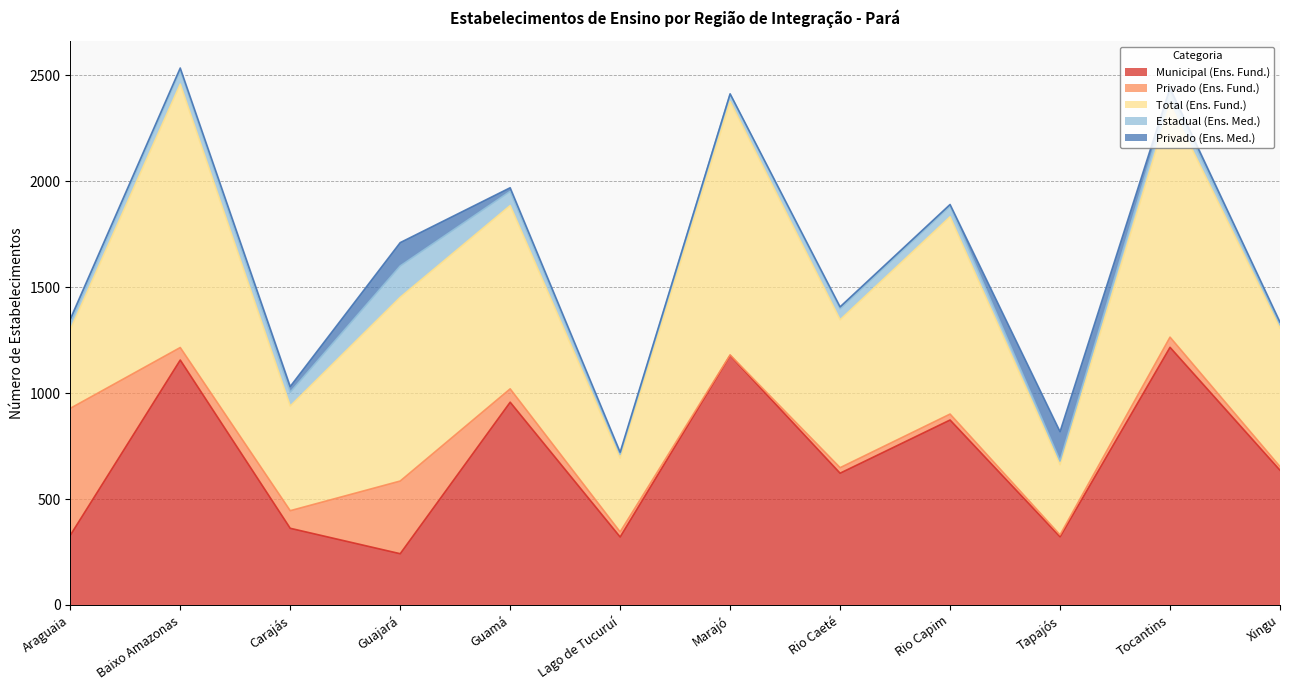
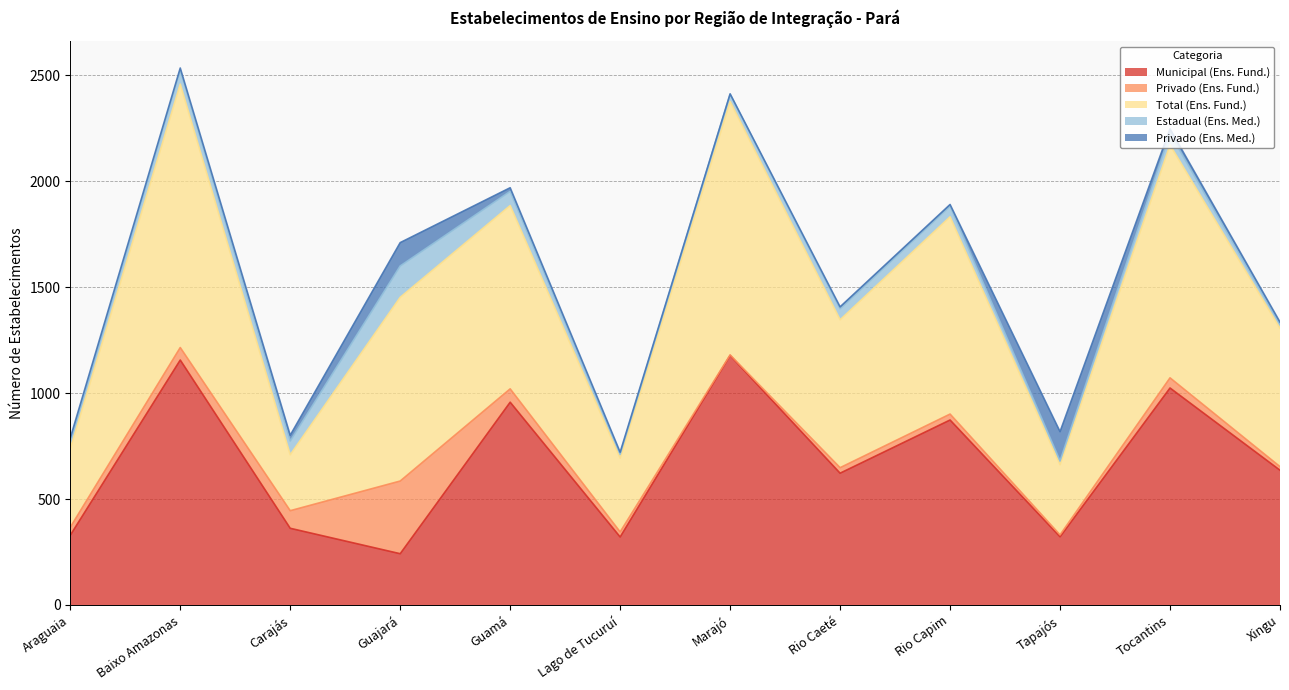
  {
    "Municipal (Ens. Fund.)": {
      "Araguaia": 330,
      "Baixo Amazonas": 1160,
      "Carajás": 360,
      "Guajará": 240,
      "Guamá": 960,
      "Lago de Tucuruí": 320,
      "Rio Caeté": 620,
      "Rio Capim": 870,
-     "Tocantins": 1220,
+     "Tocantins": 1020,
      "Xingu": 640
    },
    "Privado (Ens. Fund.)": {
-     "Araguaia": 600,
+     "Araguaia": 40,
      "Baixo Amazonas": 60,
      "Carajás": 80,
      "Guajará": 340,
      "Guamá": 60,
      "Lago de Tucuruí": 20,
      "Rio Caeté": 30,
      "Rio Capim": 30,
      "Tocantins": 50,
      "Xingu": 20
    },
    "Total (Ens. Fund.)": {
      "Araguaia": 370,
      "Baixo Amazonas": 1240,
-     "Carajás": 490,
+     "Carajás": 260,
      "Guajará": 870,
      "Guamá": 870,
      "Lago de Tucuruí": 350,
      "Marajó": 1200,
      "Rio Caeté": 700,
      "Rio Capim": 930,
      "Tapajós": 330,
      "Xingu": 650
    },
    "Estadual (Ens. Med.)": {
      "Araguaia": 30,
      "Carajás": 70,
      "Guajará": 150,
      "Guamá": 70,
      "Tapajós": 20
    },
    "Privado (Ens. Med.)": {
      "Araguaia": 20,
      "Carajás": 30,
      "Guajará": 110,
      "Guamá": 20,
      "Tapajós": 140
    }
  }
